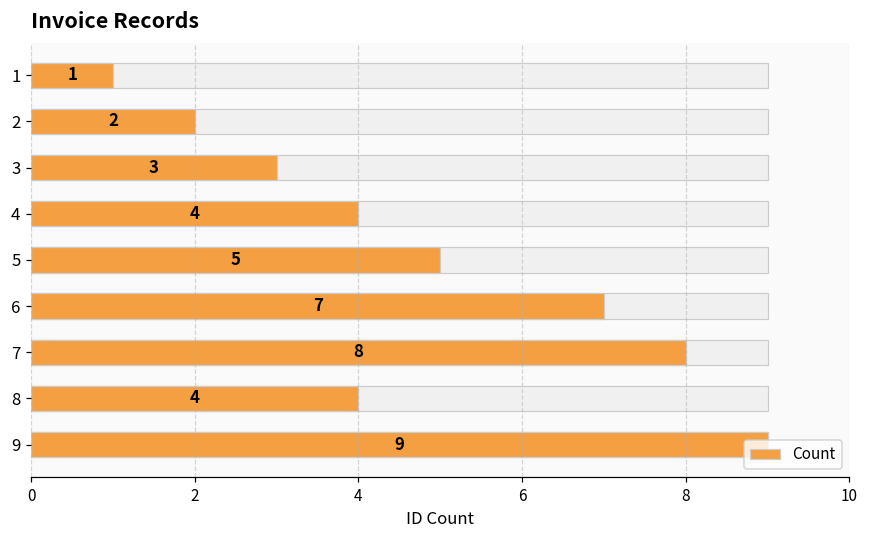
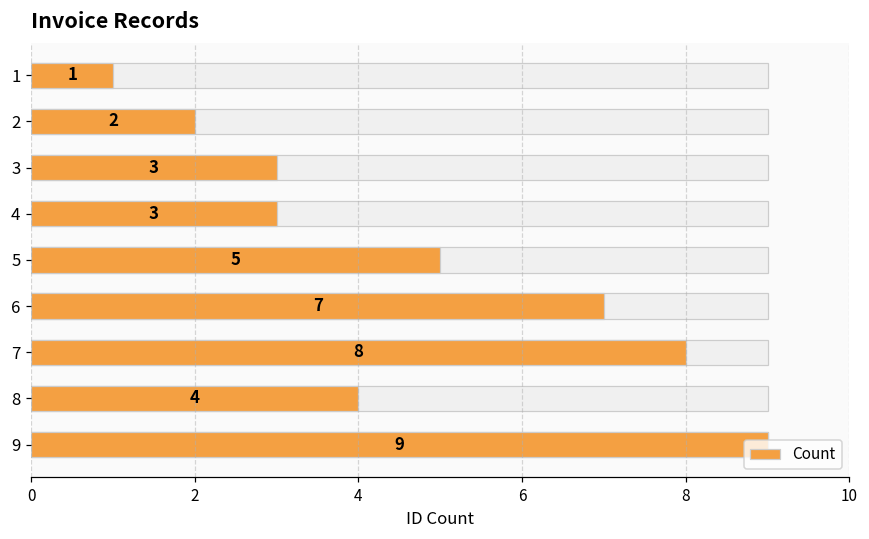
  {
    "Count": {
-     "4": 4
+     "4": 3
    }
  }
